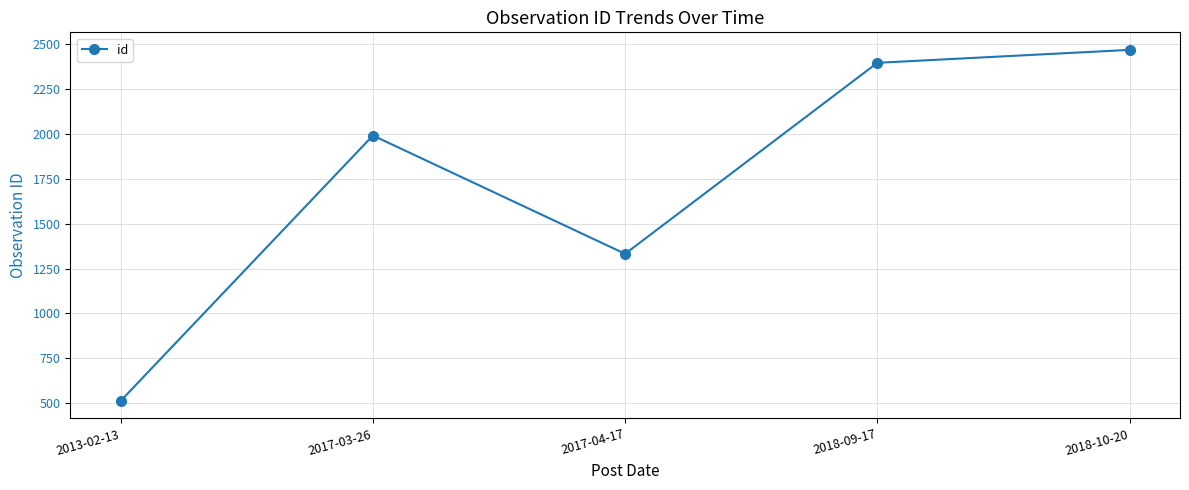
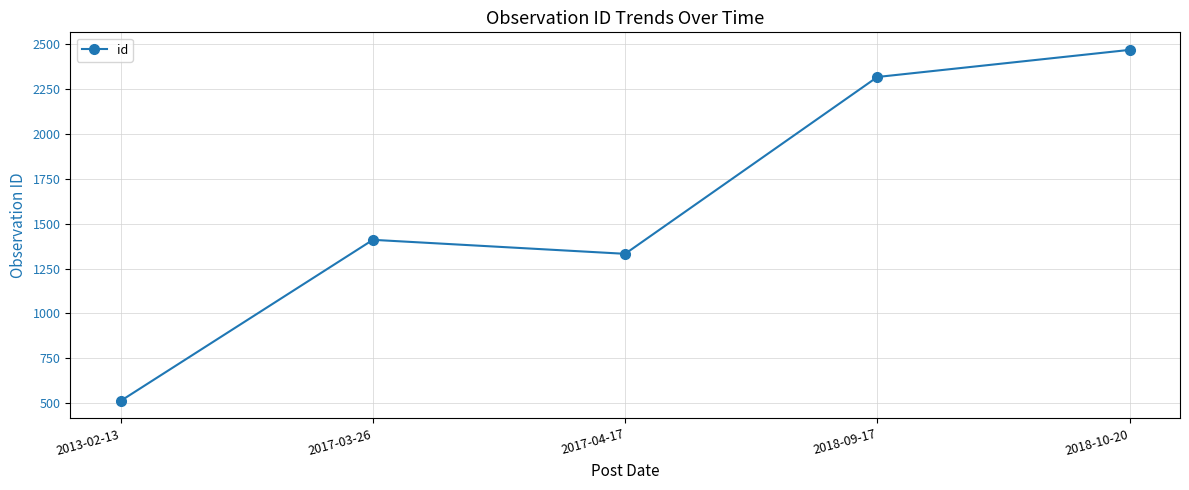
  {
    "2013-02-13": 510,
-   "2017-03-26": 1990,
+   "2017-03-26": 1410,
    "2017-04-17": 1330,
-   "2018-09-17": 2400,
+   "2018-09-17": 2320,
    "2018-10-20": 2470
  }
